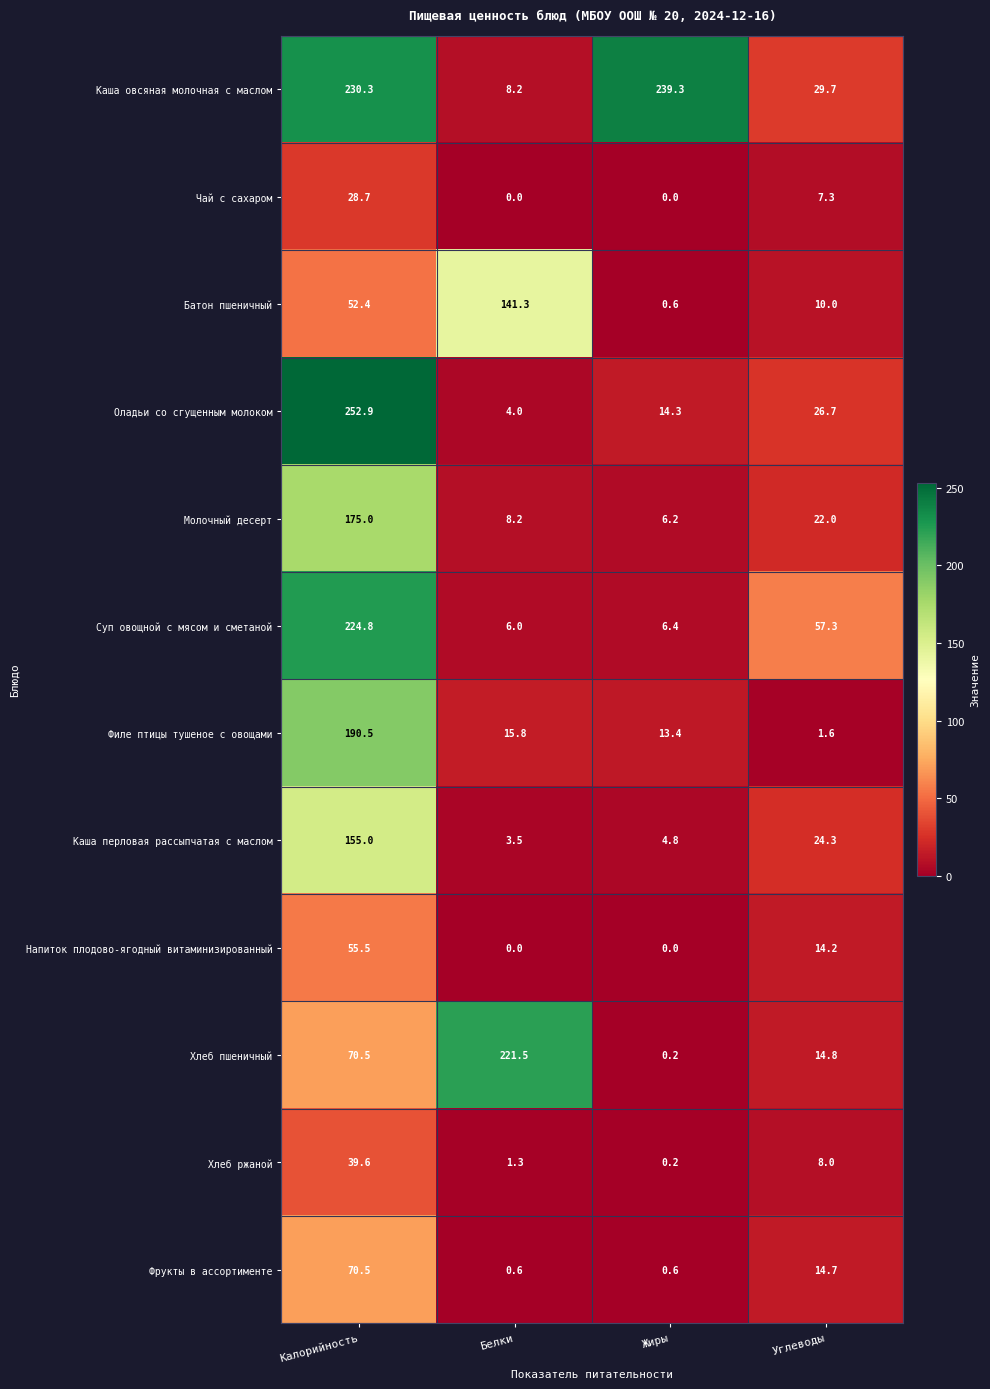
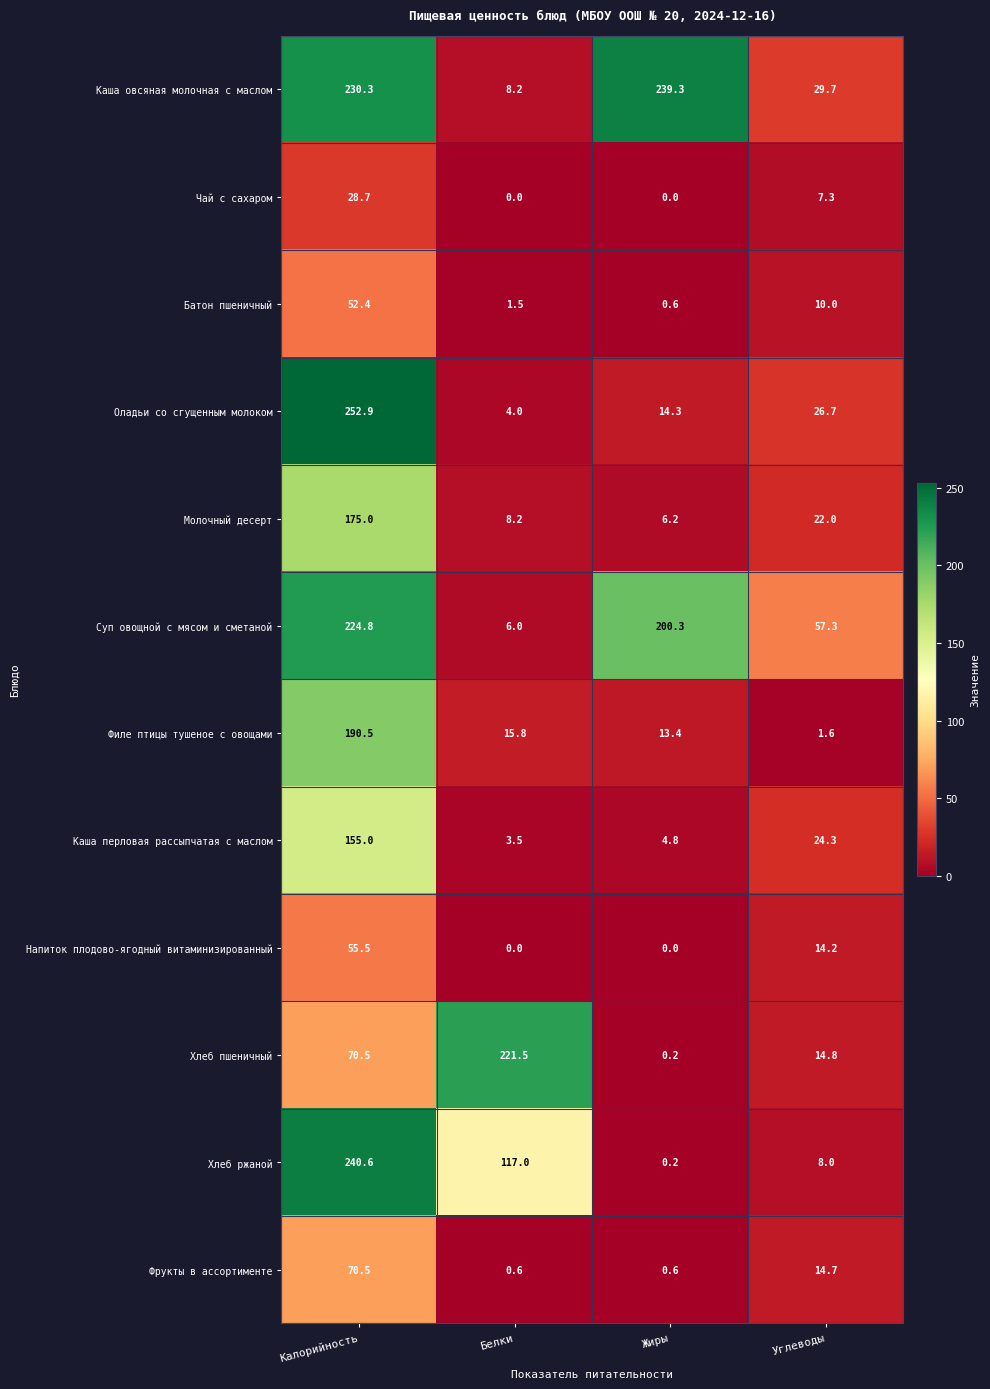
  {
    "Каша овсяная молочная с маслом": {
      "Калорийность": 230.3,
      "Белки": 8.2,
      "Жиры": 239.3,
      "Углеводы": 29.7
    },
    "Чай с сахаром": {
      "Калорийность": 28.7,
      "Белки": 0.0,
      "Жиры": 0.0,
      "Углеводы": 7.3
    },
    "Батон пшеничный": {
      "Калорийность": 52.4,
-     "Белки": 141.3,
+     "Белки": 1.5,
      "Жиры": 0.6,
      "Углеводы": 10.0
    },
    "Оладьи со сгущенным молоком": {
      "Калорийность": 252.9,
      "Белки": 4.0,
      "Жиры": 14.3,
      "Углеводы": 26.7
    },
    "Молочный десерт": {
      "Калорийность": 175.0,
      "Белки": 8.2,
      "Жиры": 6.2,
      "Углеводы": 22.0
    },
    "Суп овощной с мясом и сметаной": {
      "Калорийность": 224.8,
      "Белки": 6.0,
-     "Жиры": 6.4,
+     "Жиры": 200.3,
      "Углеводы": 57.3
    },
    "Филе птицы тушеное с овощами": {
      "Калорийность": 190.5,
      "Белки": 15.8,
      "Жиры": 13.4,
      "Углеводы": 1.6
    },
    "Каша перловая рассыпчатая с маслом": {
      "Калорийность": 155.0,
      "Белки": 3.5,
      "Жиры": 4.8,
      "Углеводы": 24.3
    },
    "Напиток плодово-ягодный витаминизированный": {
      "Калорийность": 55.5,
      "Белки": 0.0,
      "Жиры": 0.0,
      "Углеводы": 14.2
    },
    "Хлеб пшеничный": {
      "Калорийность": 70.5,
      "Белки": 221.5,
      "Жиры": 0.2,
      "Углеводы": 14.8
    },
    "Хлеб ржаной": {
-     "Калорийность": 39.6,
-     "Белки": 1.3,
+     "Калорийность": 240.6,
+     "Белки": 117.0,
      "Жиры": 0.2,
      "Углеводы": 8.0
    },
    "Фрукты в ассортименте": {
      "Калорийность": 70.5,
      "Белки": 0.6,
      "Жиры": 0.6,
      "Углеводы": 14.7
    }
  }
